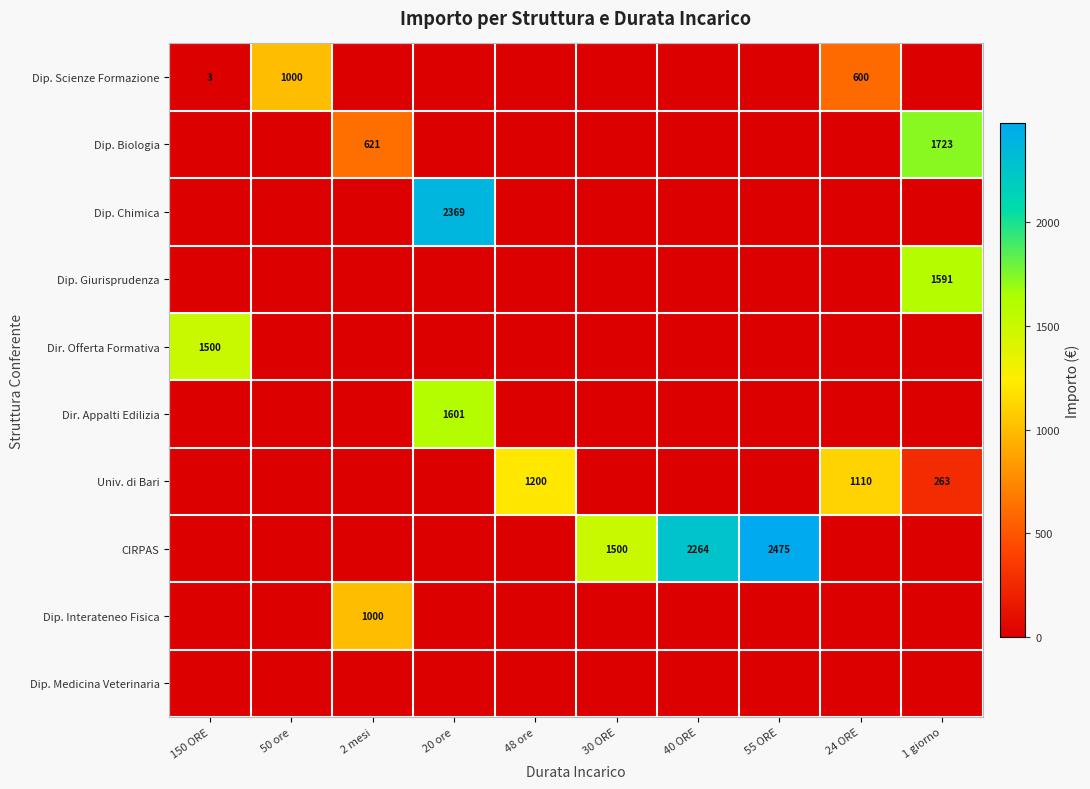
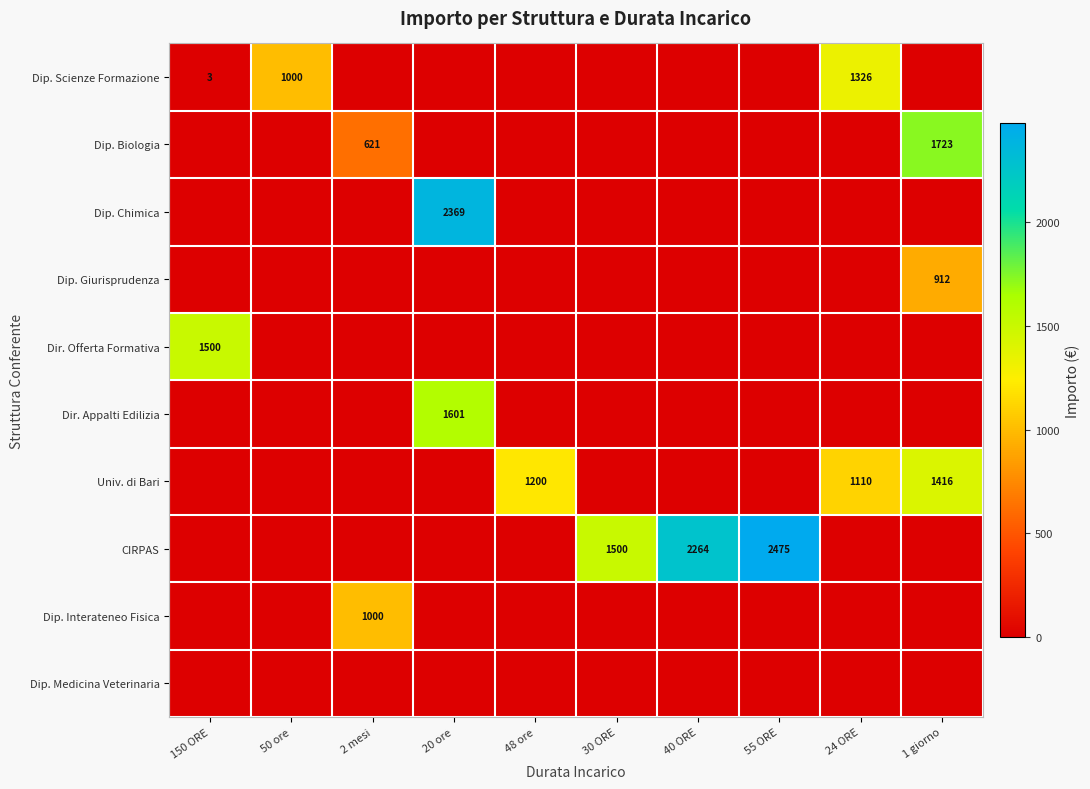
  {
    "Dip. Scienze Formazione": {
      "150 ORE": 3,
      "50 ore": 1000,
-     "24 ORE": 600
+     "24 ORE": 1326
    },
    "Dip. Biologia": {
      "2 mesi": 621,
      "1 giorno": 1723
    },
    "Dip. Chimica": {
      "20 ore": 2369
    },
    "Dip. Giurisprudenza": {
-     "1 giorno": 1591
+     "1 giorno": 912
    },
    "Dir. Offerta Formativa": {
      "150 ORE": 1500
    },
    "Dir. Appalti Edilizia": {
      "20 ore": 1601
    },
    "Univ. di Bari": {
      "48 ore": 1200,
      "24 ORE": 1110,
-     "1 giorno": 263
+     "1 giorno": 1416
    },
    "CIRPAS": {
      "30 ORE": 1500,
      "40 ORE": 2264,
      "55 ORE": 2475
    },
    "Dip. Interateneo Fisica": {
      "2 mesi": 1000
    }
  }
